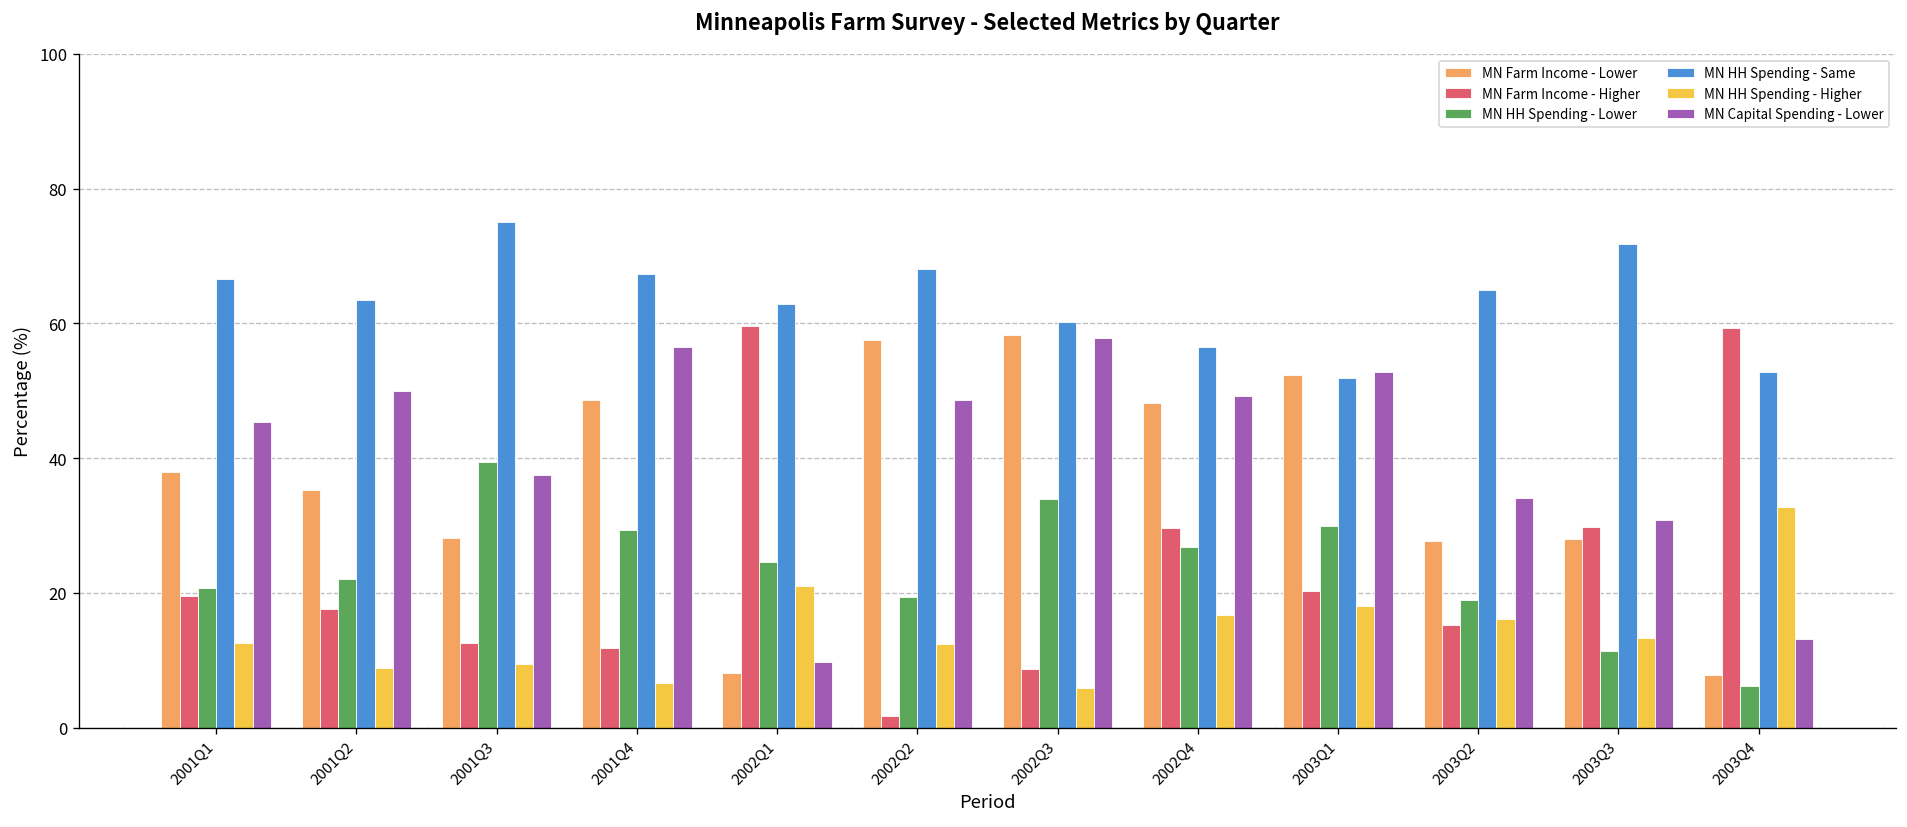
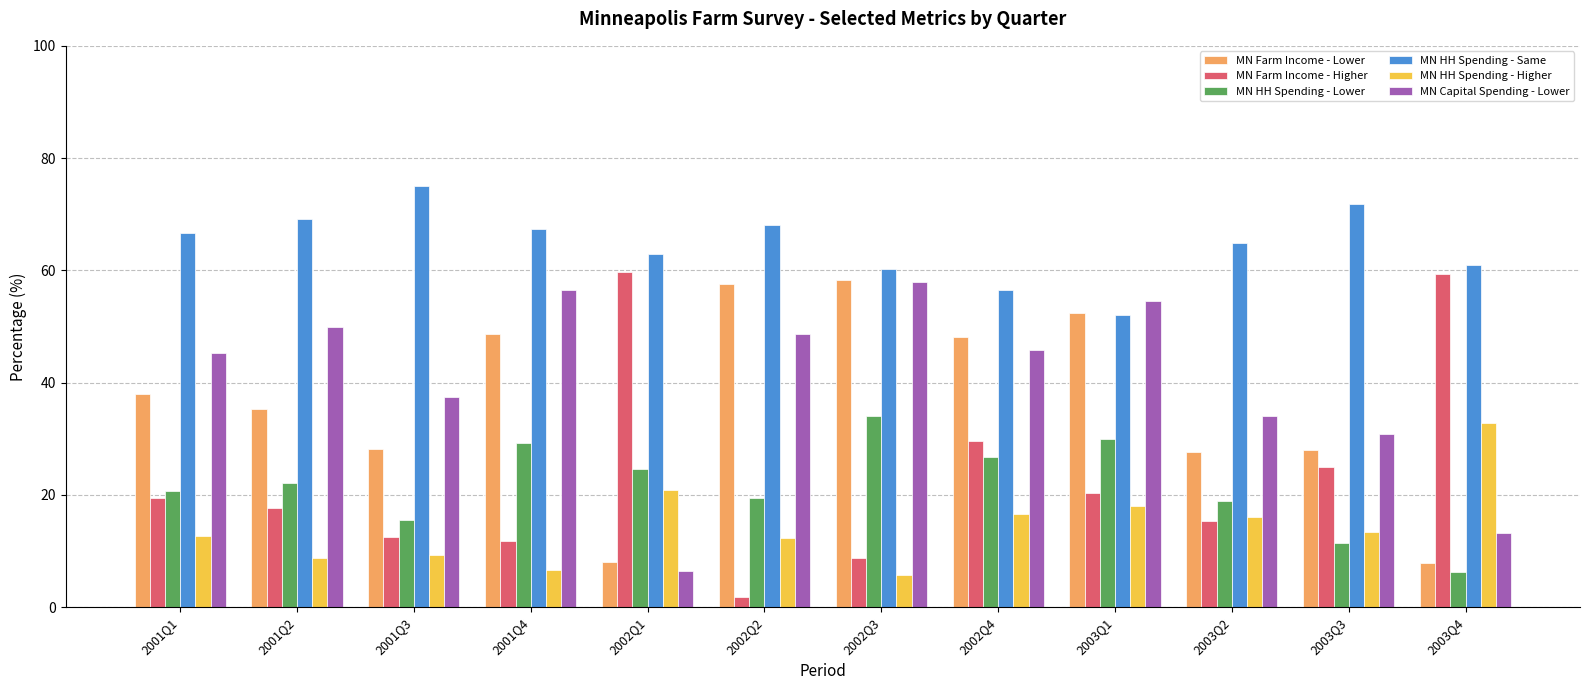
  {
    "MN Farm Income - Higher": {
      "2001Q1": 20,
      "2001Q2": 18,
      "2001Q3": 13,
      "2001Q4": 12,
      "2002Q1": 60,
      "2002Q2": 2,
      "2002Q3": 9,
      "2002Q4": 30,
      "2003Q1": 20,
      "2003Q2": 15,
-     "2003Q3": 30,
+     "2003Q3": 25,
      "2003Q4": 59
    },
    "MN HH Spending - Lower": {
      "2001Q1": 21,
      "2001Q2": 22,
-     "2001Q3": 39,
+     "2001Q3": 16,
      "2001Q4": 29,
      "2002Q1": 25,
      "2002Q2": 19,
      "2002Q3": 34,
      "2002Q4": 27,
      "2003Q1": 30,
      "2003Q2": 19,
      "2003Q3": 11,
      "2003Q4": 6
    },
    "MN HH Spending - Same": {
      "2001Q1": 67,
-     "2001Q2": 63,
+     "2001Q2": 69,
      "2001Q3": 75,
      "2001Q4": 67,
      "2002Q1": 63,
      "2002Q2": 68,
      "2002Q3": 60,
      "2002Q4": 56,
      "2003Q1": 52,
      "2003Q2": 65,
      "2003Q3": 72,
-     "2003Q4": 53
+     "2003Q4": 61
    },
    "MN Capital Spending - Lower": {
      "2001Q1": 45,
      "2001Q2": 50,
      "2001Q3": 38,
      "2001Q4": 57,
-     "2002Q1": 10,
+     "2002Q1": 6,
      "2002Q2": 49,
      "2002Q3": 58,
-     "2002Q4": 49,
-     "2003Q1": 53,
+     "2002Q4": 46,
+     "2003Q1": 55,
      "2003Q2": 34,
      "2003Q3": 31,
      "2003Q4": 13
    }
  }
